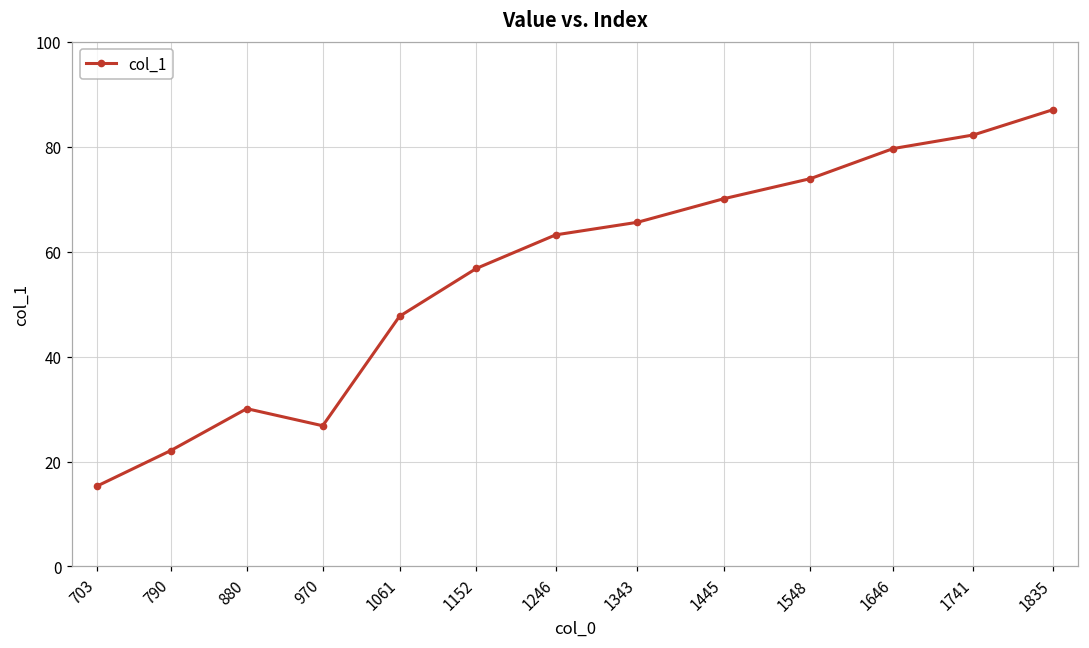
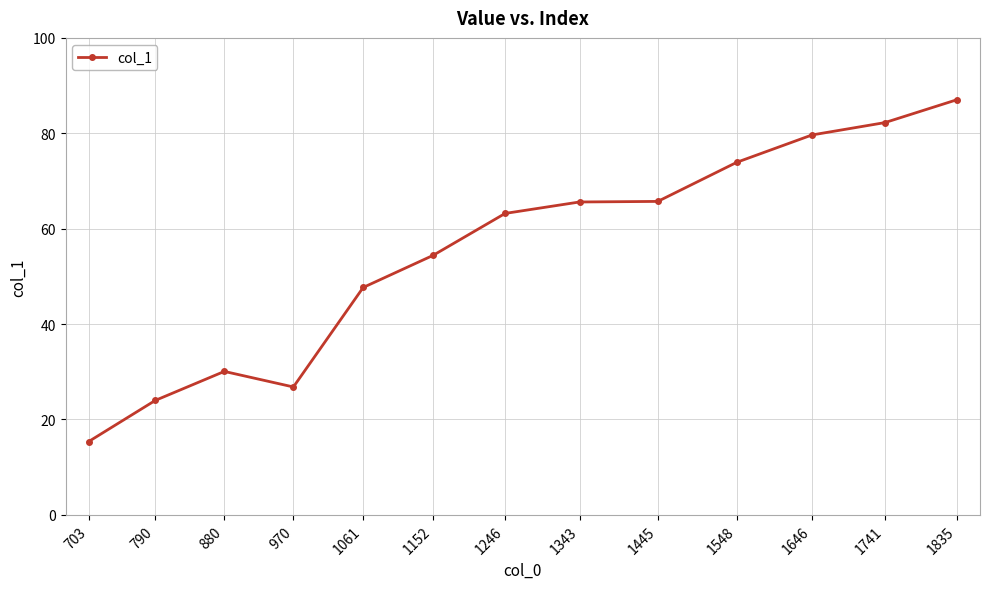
  {
    "703": 15,
-   "790": 22,
+   "790": 24,
    "880": 30,
    "970": 27,
    "1061": 48,
-   "1152": 57,
+   "1152": 54,
    "1246": 63,
    "1343": 66,
-   "1445": 70,
+   "1445": 66,
    "1548": 74,
    "1646": 80,
    "1741": 82,
    "1835": 87
  }
